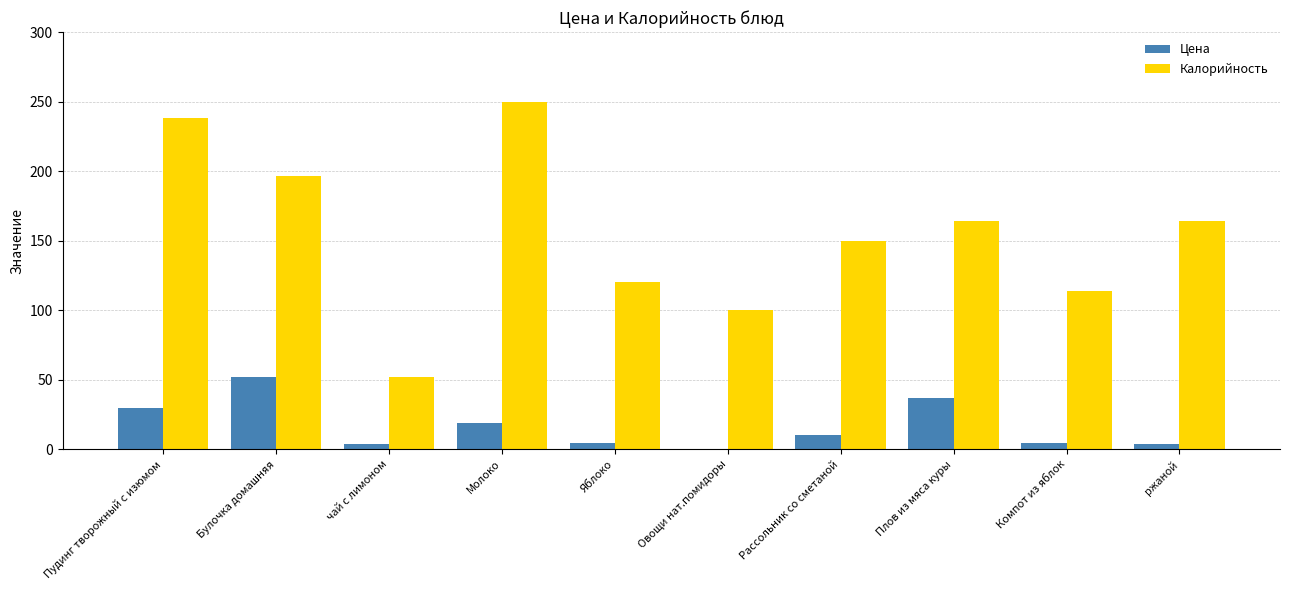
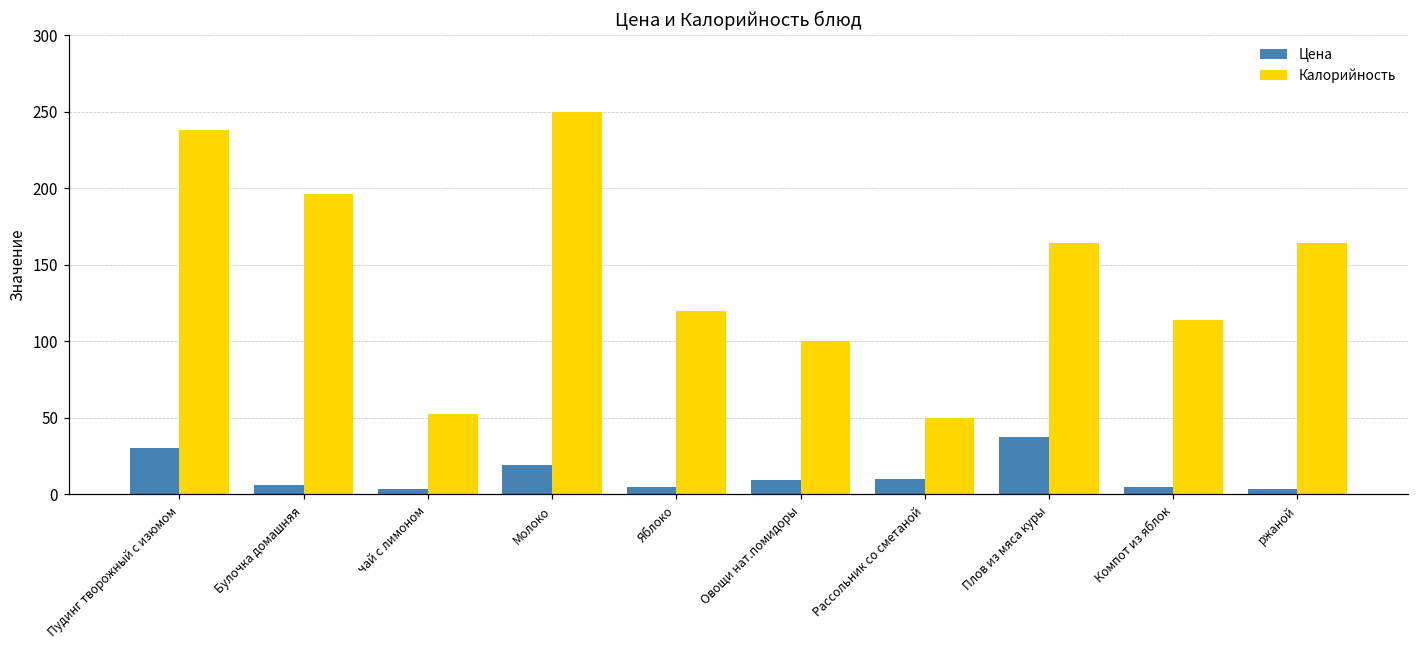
  {
    "Цена": {
      "Пудинг творожный с изюмом": 30,
-     "Булочка домашняя": 52,
+     "Булочка домашняя": 6,
      "чай с лимоном": 4,
      "Молоко": 19,
      "Яблоко": 5,
-     "Овощи нат.помидоры": 0,
+     "Овощи нат.помидоры": 9,
      "Рассольник со сметаной": 10,
      "Плов из мяса куры": 37,
      "Компот из яблок": 5,
      "ржаной": 4
    },
    "Калорийность": {
      "Пудинг творожный с изюмом": 238,
      "Булочка домашняя": 197,
      "чай с лимоном": 52,
      "Молоко": 250,
      "Яблоко": 120,
      "Овощи нат.помидоры": 100,
-     "Рассольник со сметаной": 150,
+     "Рассольник со сметаной": 50,
      "Плов из мяса куры": 164,
      "Компот из яблок": 114,
      "ржаной": 164
    }
  }
